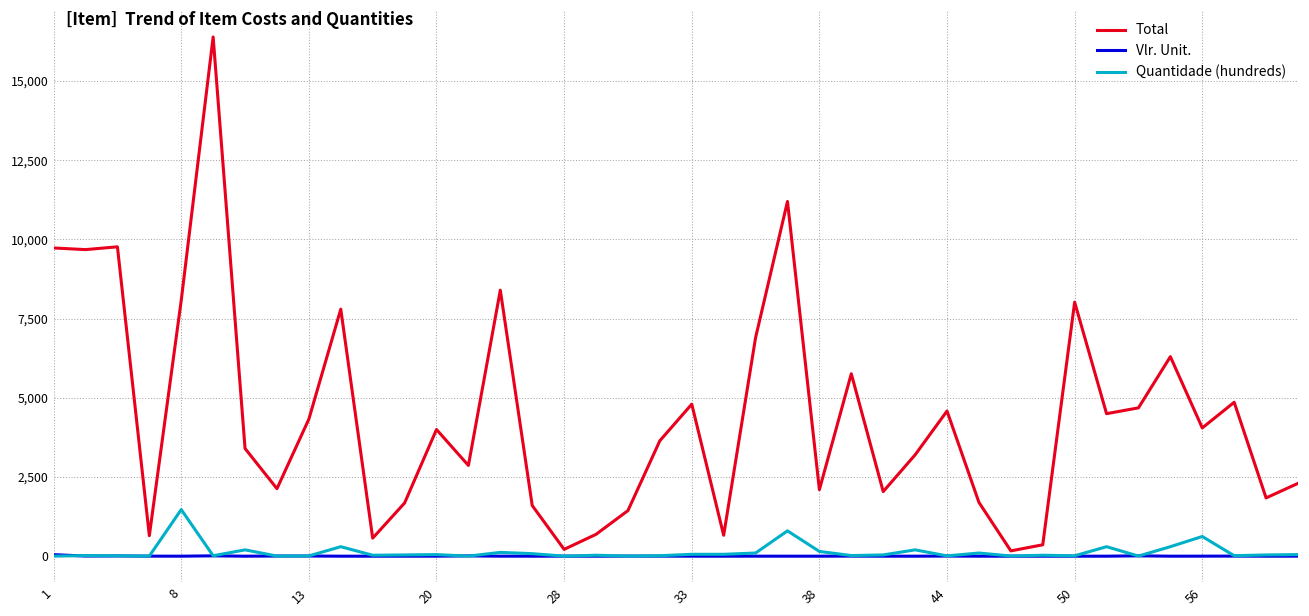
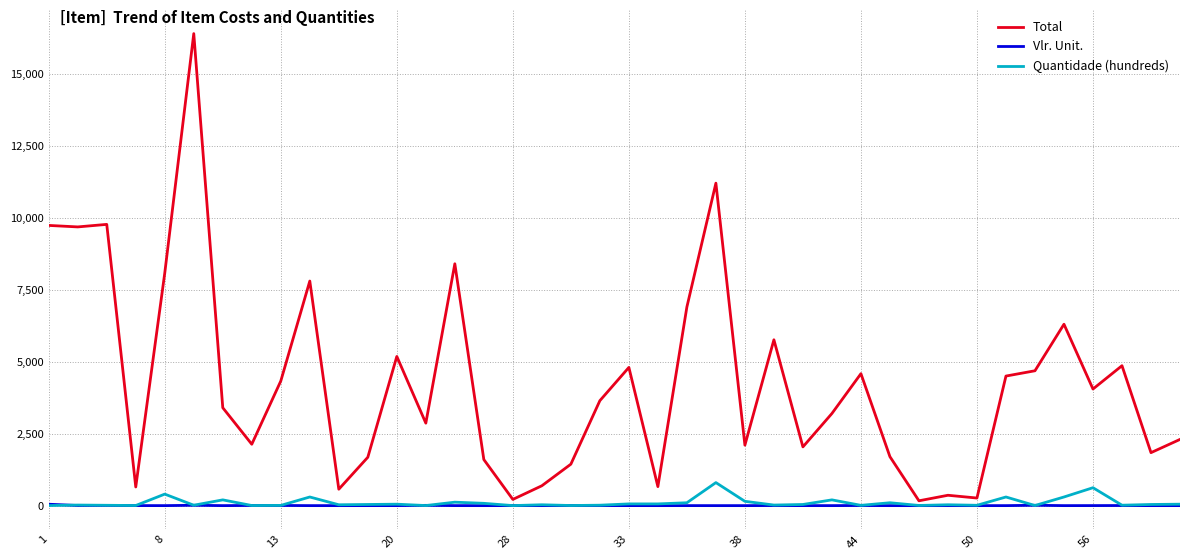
  {
    "Total": {
      "8": "8,100",
-     "20": "4,000",
+     "20": "5,200",
      "28": "200",
      "44": "4,600",
-     "50": "8,000",
+     "50": "300",
      "56": "4,100"
    },
    "Vlr. Unit.": {
      "8": "0",
      "56": "0"
    },
    "Quantidade (hundreds)": {
-     "8": "1,500",
+     "8": "400",
      "56": "600"
    }
  }
